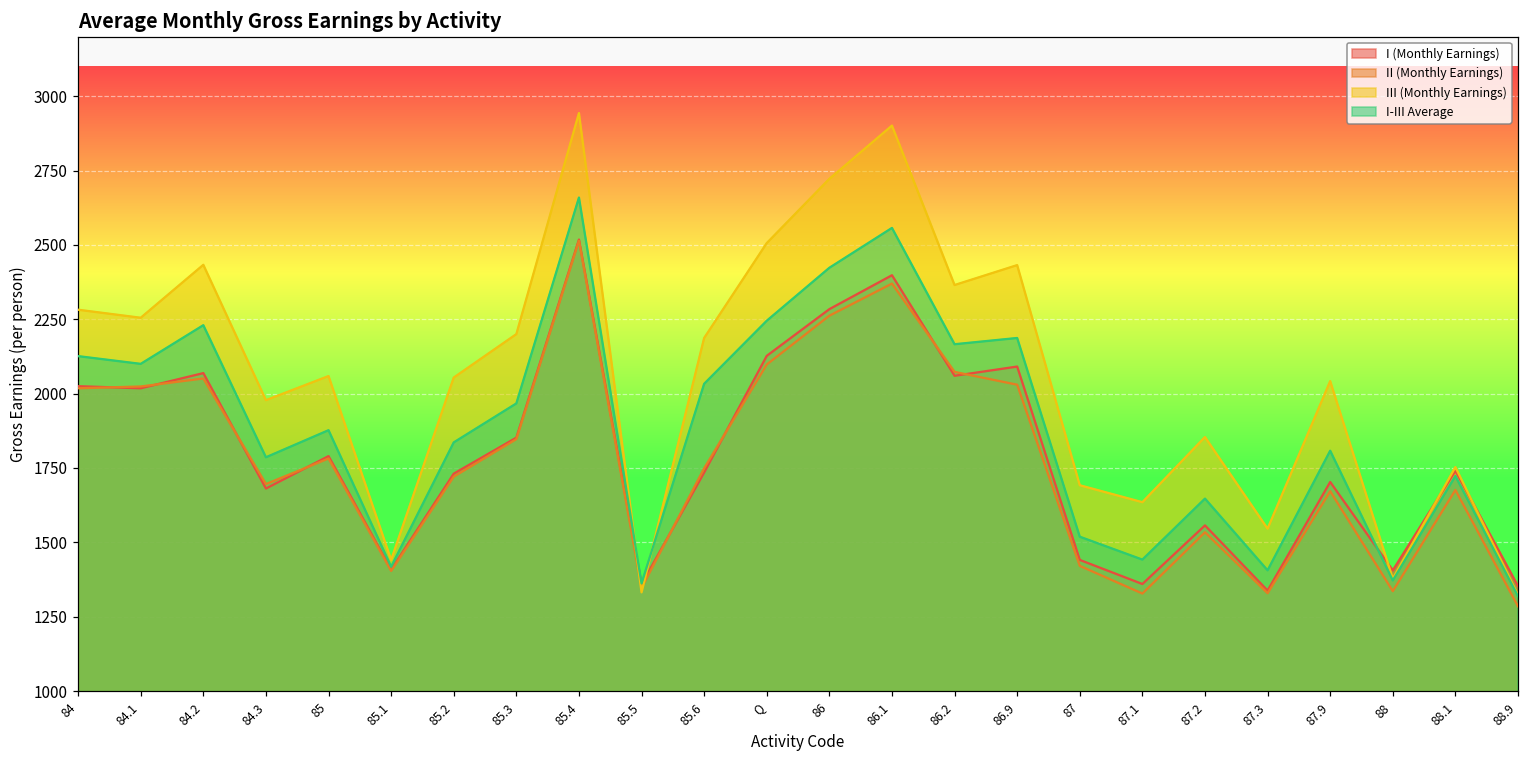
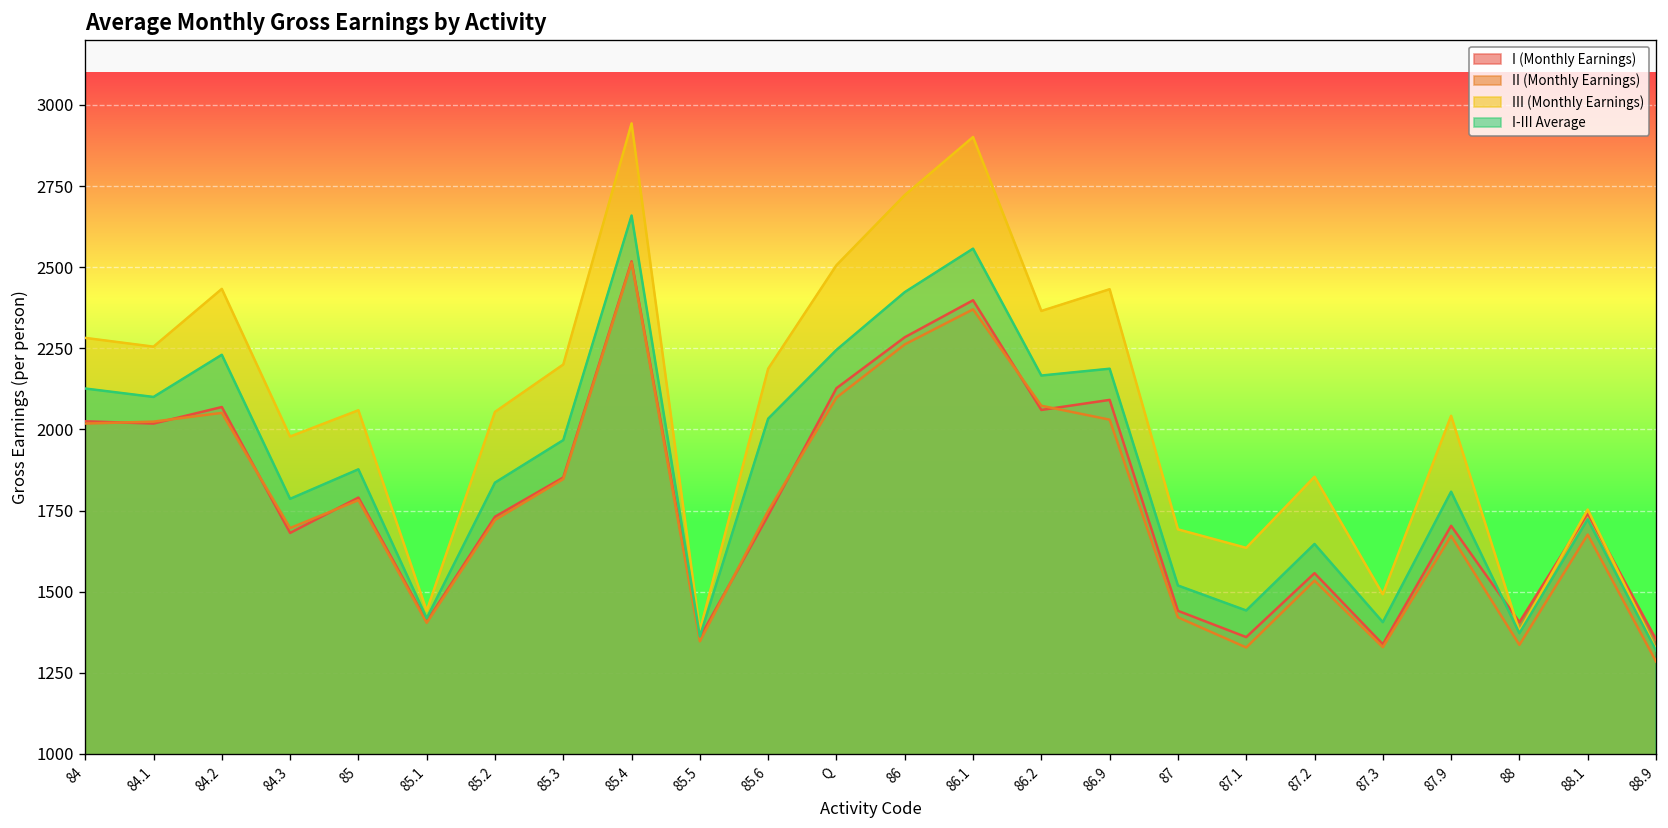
  {
    "III (Monthly Earnings)": {
      "84": 2280,
      "84.1": 2260,
      "84.2": 2430,
      "84.3": 1980,
      "85": 2060,
      "85.1": 1440,
      "85.2": 2050,
      "85.3": 2200,
      "85.4": 2940,
-     "85.5": 1330,
+     "85.5": 1380,
      "85.6": 2190,
      "Q": 2510,
      "86": 2720,
      "86.1": 2900,
      "86.2": 2370,
      "86.9": 2430,
      "87": 1690,
      "87.1": 1640,
      "87.2": 1850,
-     "87.3": 1550,
+     "87.3": 1490,
      "87.9": 2040,
      "88.1": 1750
    },
    "I-III Average": {
      "84": 2130,
      "84.1": 2100,
      "84.2": 2230,
      "84.3": 1790,
      "85": 1880,
      "85.1": 1420,
      "85.2": 1840,
      "85.3": 1970,
      "85.4": 2660,
      "85.6": 2030,
      "Q": 2250,
      "86": 2420,
      "86.1": 2560,
      "86.2": 2170,
      "86.9": 2190,
      "87": 1520,
      "87.1": 1440,
      "87.2": 1650,
      "87.3": 1410,
      "87.9": 1810,
      "88.1": 1720
    }
  }
